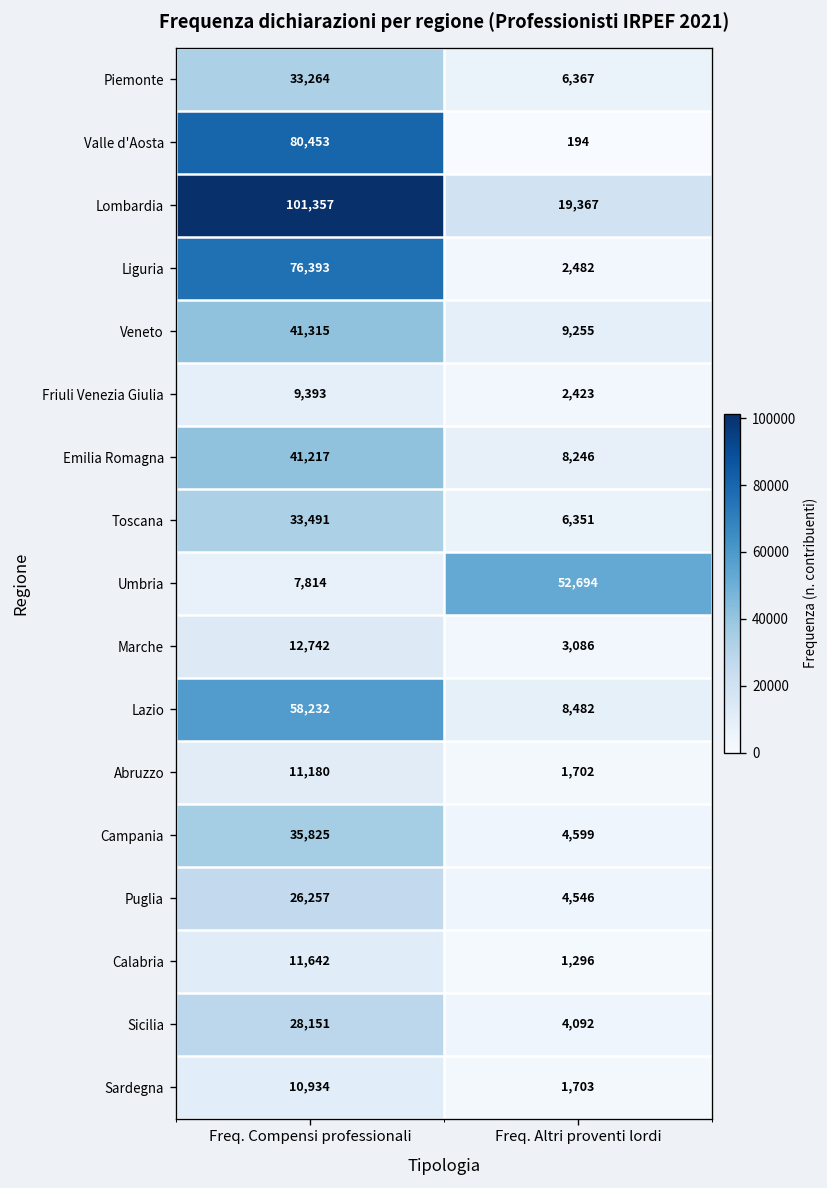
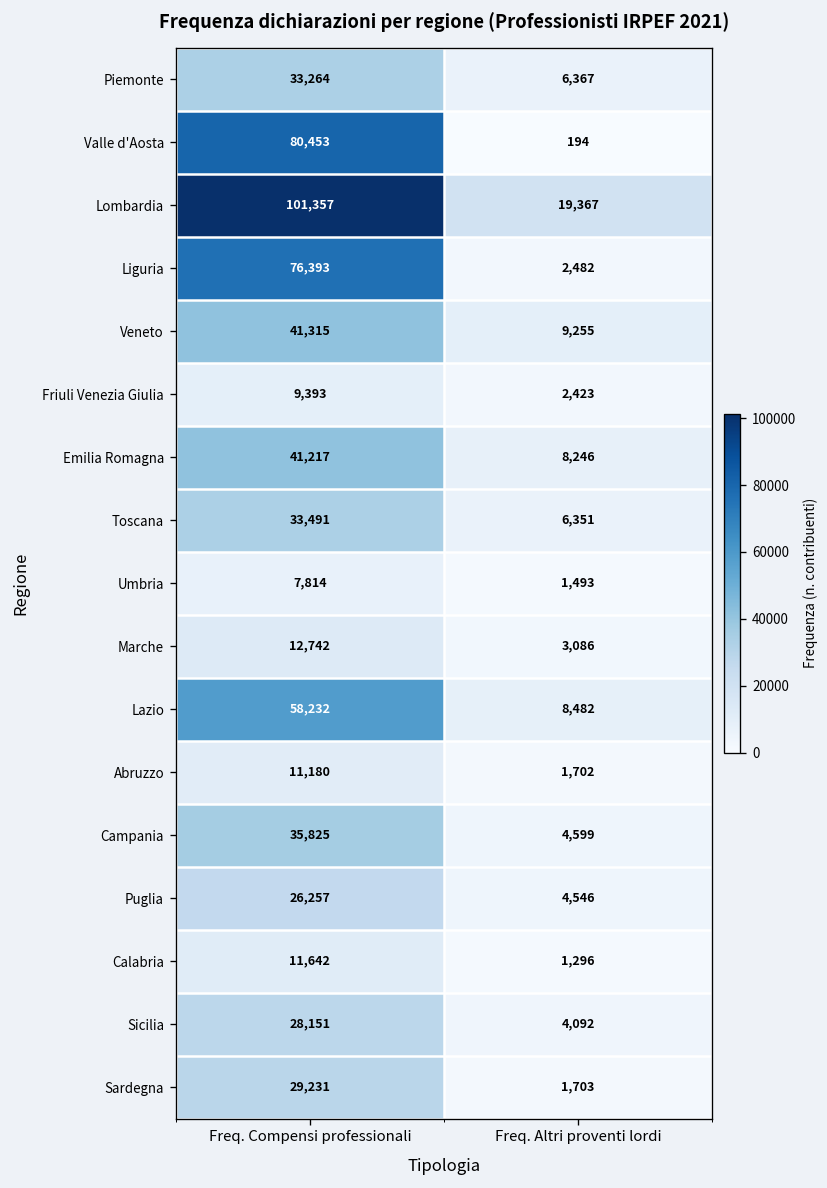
  {
    "Piemonte": {
      "Freq. Compensi professionali": "33,264",
      "Freq. Altri proventi lordi": "6,367"
    },
    "Valle d'Aosta": {
      "Freq. Compensi professionali": "80,453",
      "Freq. Altri proventi lordi": "194"
    },
    "Lombardia": {
      "Freq. Compensi professionali": "101,357",
      "Freq. Altri proventi lordi": "19,367"
    },
    "Liguria": {
      "Freq. Compensi professionali": "76,393",
      "Freq. Altri proventi lordi": "2,482"
    },
    "Veneto": {
      "Freq. Compensi professionali": "41,315",
      "Freq. Altri proventi lordi": "9,255"
    },
    "Friuli Venezia Giulia": {
      "Freq. Compensi professionali": "9,393",
      "Freq. Altri proventi lordi": "2,423"
    },
    "Emilia Romagna": {
      "Freq. Compensi professionali": "41,217",
      "Freq. Altri proventi lordi": "8,246"
    },
    "Toscana": {
      "Freq. Compensi professionali": "33,491",
      "Freq. Altri proventi lordi": "6,351"
    },
    "Umbria": {
      "Freq. Compensi professionali": "7,814",
-     "Freq. Altri proventi lordi": "52,694"
+     "Freq. Altri proventi lordi": "1,493"
    },
    "Marche": {
      "Freq. Compensi professionali": "12,742",
      "Freq. Altri proventi lordi": "3,086"
    },
    "Lazio": {
      "Freq. Compensi professionali": "58,232",
      "Freq. Altri proventi lordi": "8,482"
    },
    "Abruzzo": {
      "Freq. Compensi professionali": "11,180",
      "Freq. Altri proventi lordi": "1,702"
    },
    "Campania": {
      "Freq. Compensi professionali": "35,825",
      "Freq. Altri proventi lordi": "4,599"
    },
    "Puglia": {
      "Freq. Compensi professionali": "26,257",
      "Freq. Altri proventi lordi": "4,546"
    },
    "Calabria": {
      "Freq. Compensi professionali": "11,642",
      "Freq. Altri proventi lordi": "1,296"
    },
    "Sicilia": {
      "Freq. Compensi professionali": "28,151",
      "Freq. Altri proventi lordi": "4,092"
    },
    "Sardegna": {
-     "Freq. Compensi professionali": "10,934",
+     "Freq. Compensi professionali": "29,231",
      "Freq. Altri proventi lordi": "1,703"
    }
  }
